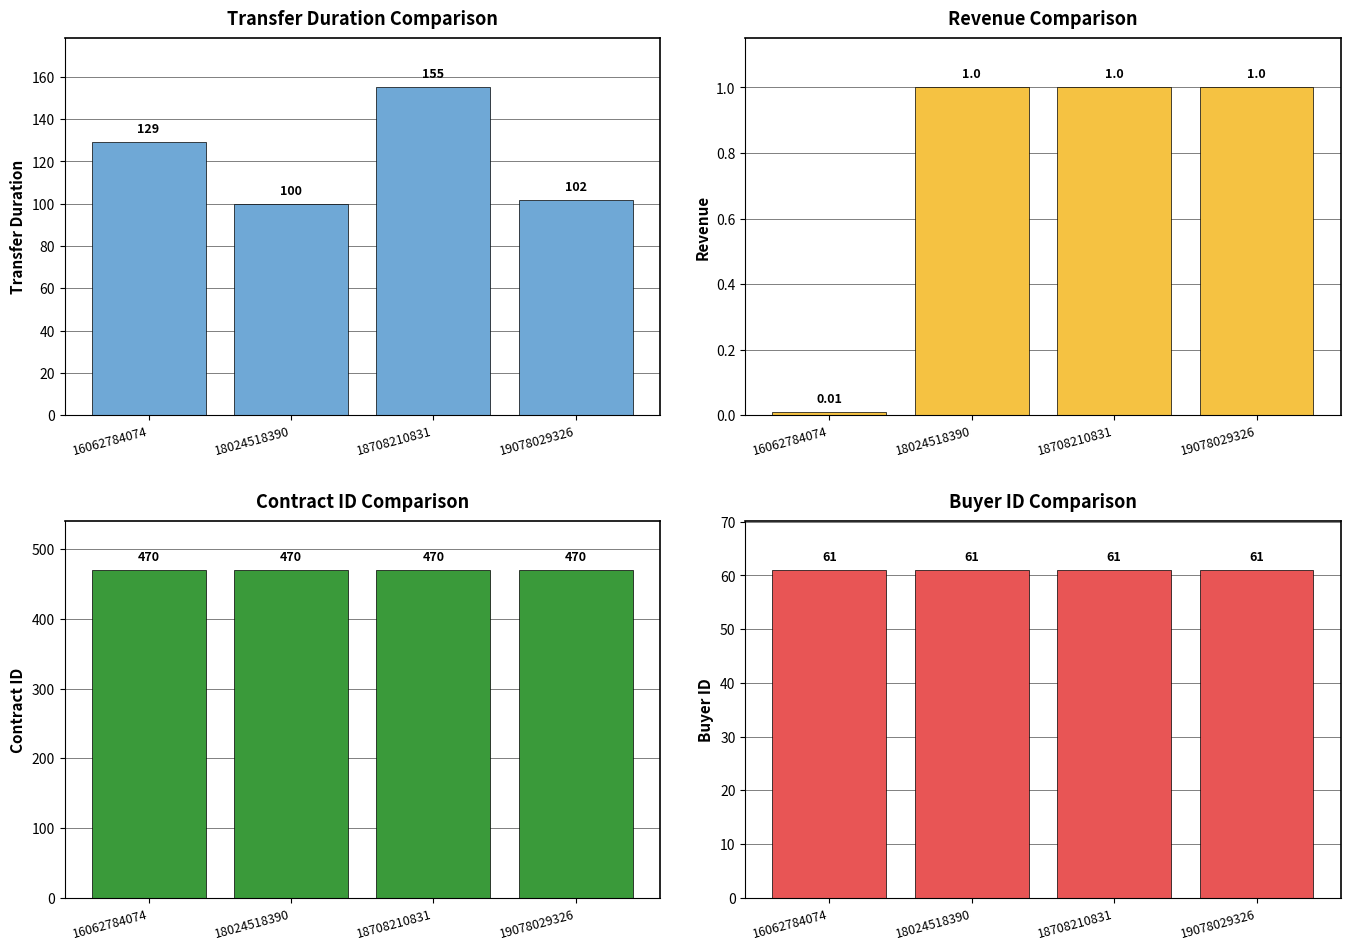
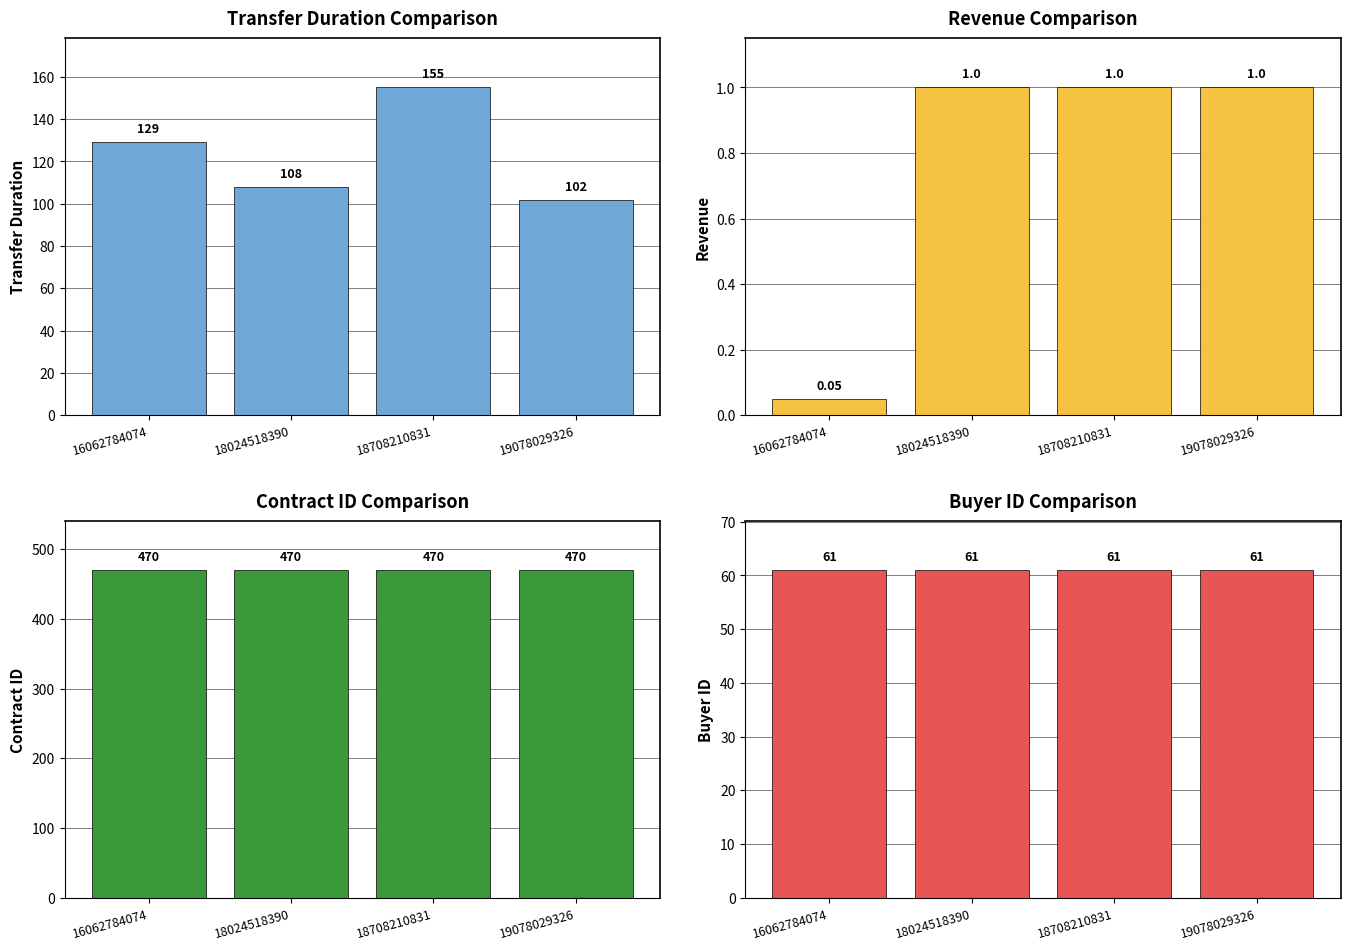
  {
    "Transfer Duration Comparison": {
      "16062784074": 129,
-     "18024518390": 100,
+     "18024518390": 108,
      "18708210831": 155,
      "19078029326": 102
    },
    "Revenue Comparison": {
-     "16062784074": 0.01,
+     "16062784074": 0.05,
      "18024518390": 1.0,
      "18708210831": 1.0,
      "19078029326": 1.0
    },
    "Contract ID Comparison": {
      "16062784074": 470,
      "18024518390": 470,
      "18708210831": 470,
      "19078029326": 470
    },
    "Buyer ID Comparison": {
      "16062784074": 61,
      "18024518390": 61,
      "18708210831": 61,
      "19078029326": 61
    }
  }
